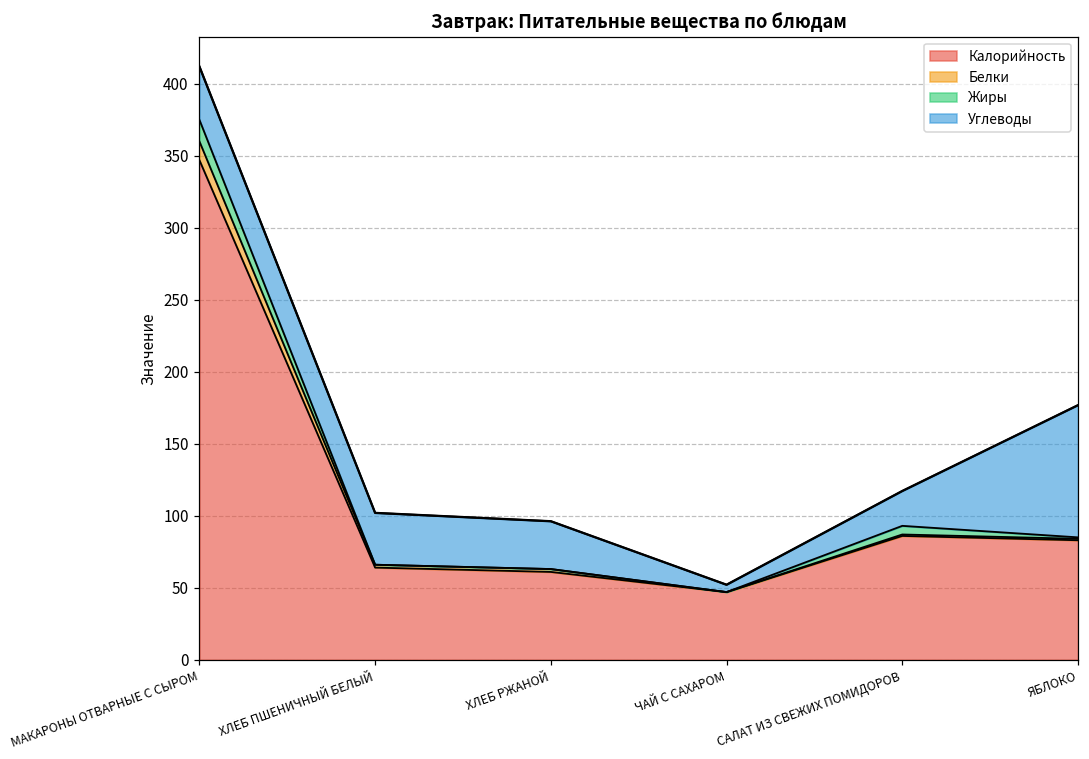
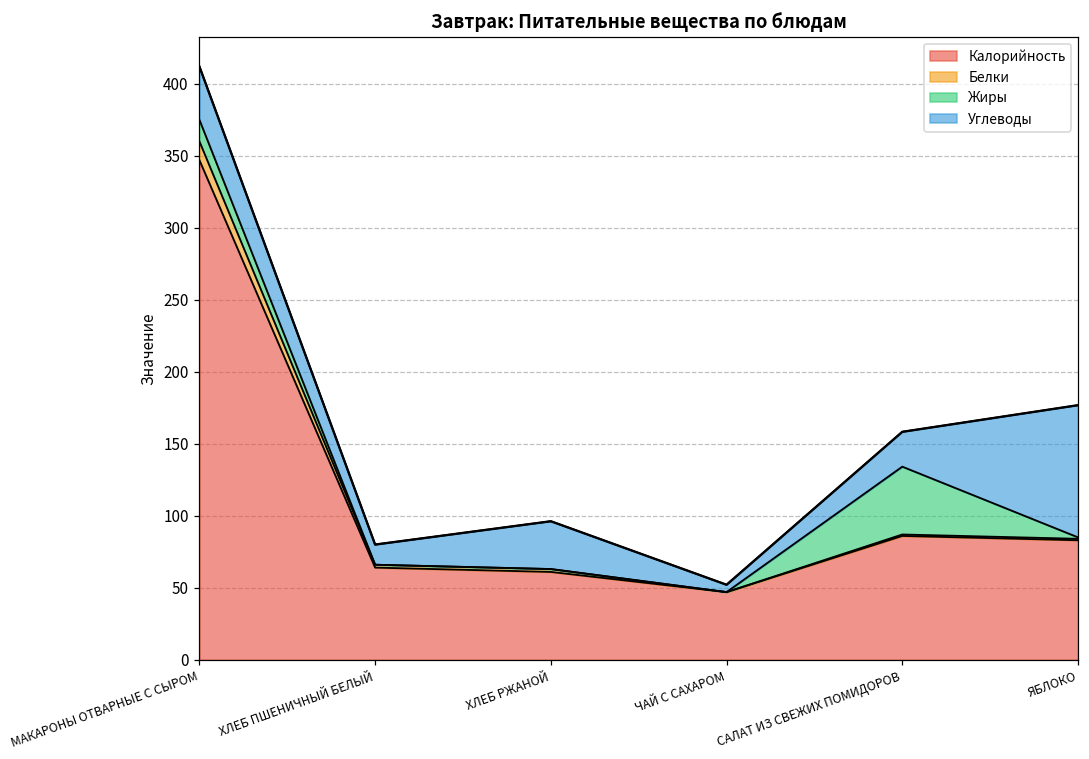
  {
    "Калорийность": {
      "МАКАРОНЫ ОТВАРНЫЕ С СЫРОМ": 347,
      "ХЛЕБ ПШЕНИЧНЫЙ БЕЛЫЙ": 64,
      "ХЛЕБ РЖАНОЙ": 61
    },
    "Белки": {
      "МАКАРОНЫ ОТВАРНЫЕ С СЫРОМ": 13
    },
    "Жиры": {
      "МАКАРОНЫ ОТВАРНЫЕ С СЫРОМ": 15,
-     "САЛАТ ИЗ СВЕЖИХ ПОМИДОРОВ": 6
+     "САЛАТ ИЗ СВЕЖИХ ПОМИДОРОВ": 47
    },
    "Углеводы": {
      "МАКАРОНЫ ОТВАРНЫЕ С СЫРОМ": 37,
-     "ХЛЕБ ПШЕНИЧНЫЙ БЕЛЫЙ": 36,
+     "ХЛЕБ ПШЕНИЧНЫЙ БЕЛЫЙ": 14,
      "ХЛЕБ РЖАНОЙ": 33,
      "ЧАЙ С САХАРОМ": 5,
      "САЛАТ ИЗ СВЕЖИХ ПОМИДОРОВ": 24,
      "ЯБЛОКО": 92
    }
  }
